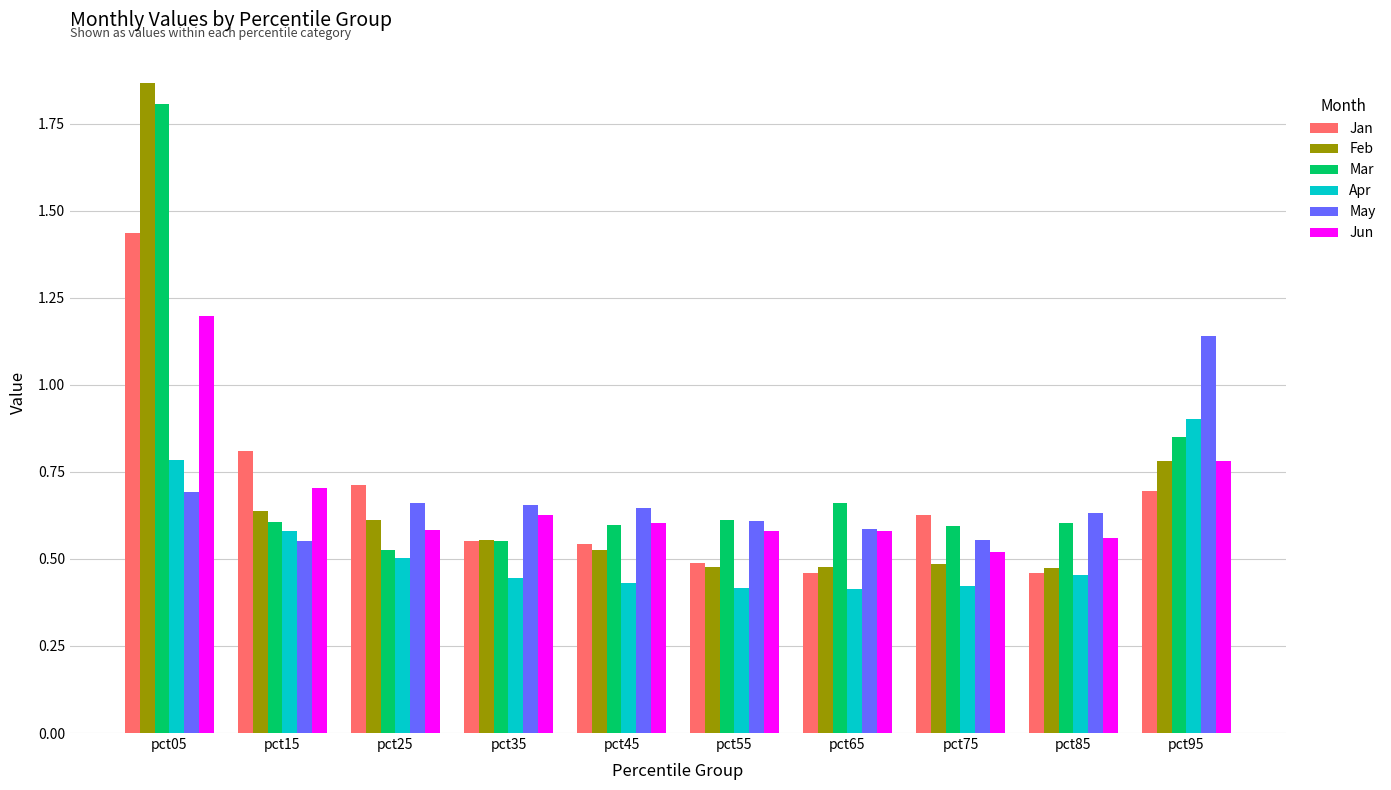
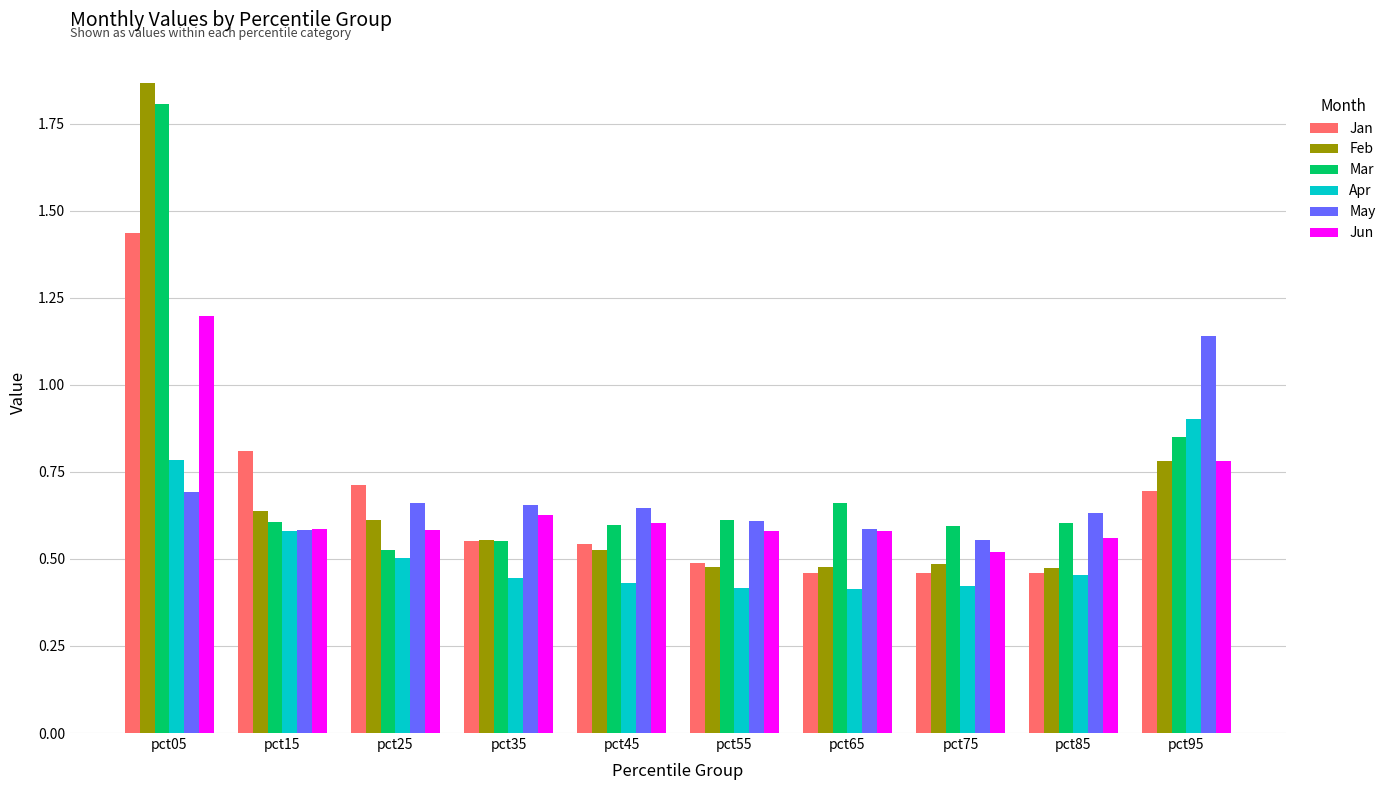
  {
    "Jan": {
      "pct05": 1.44,
      "pct15": 0.81,
      "pct25": 0.71,
      "pct35": 0.55,
      "pct45": 0.54,
      "pct55": 0.49,
      "pct65": 0.46,
-     "pct75": 0.63,
+     "pct75": 0.46,
      "pct85": 0.46,
      "pct95": 0.69
    },
    "Feb": {
      "pct05": 1.87,
      "pct15": 0.64,
      "pct25": 0.61,
      "pct35": 0.55,
      "pct45": 0.53,
      "pct55": 0.48,
      "pct65": 0.48,
      "pct75": 0.48,
      "pct85": 0.47,
      "pct95": 0.78
    },
    "Mar": {
      "pct05": 1.81,
      "pct15": 0.61,
      "pct25": 0.53,
      "pct35": 0.55,
      "pct45": 0.60,
      "pct55": 0.61,
      "pct65": 0.66,
      "pct75": 0.60,
      "pct85": 0.60,
      "pct95": 0.85
    },
    "Apr": {
      "pct05": 0.78,
      "pct15": 0.58,
      "pct25": 0.50,
      "pct35": 0.45,
      "pct45": 0.43,
      "pct55": 0.42,
      "pct65": 0.41,
      "pct75": 0.42,
      "pct85": 0.45,
      "pct95": 0.90
    },
    "May": {
      "pct05": 0.69,
-     "pct15": 0.55,
+     "pct15": 0.58,
      "pct25": 0.66,
      "pct35": 0.65,
      "pct45": 0.65,
      "pct55": 0.61,
      "pct65": 0.59,
      "pct75": 0.55,
      "pct85": 0.63,
      "pct95": 1.14
    },
    "Jun": {
      "pct05": 1.20,
-     "pct15": 0.70,
+     "pct15": 0.59,
      "pct25": 0.58,
      "pct35": 0.63,
      "pct45": 0.60,
      "pct55": 0.58,
      "pct65": 0.58,
      "pct75": 0.52,
      "pct85": 0.56,
      "pct95": 0.78
    }
  }
